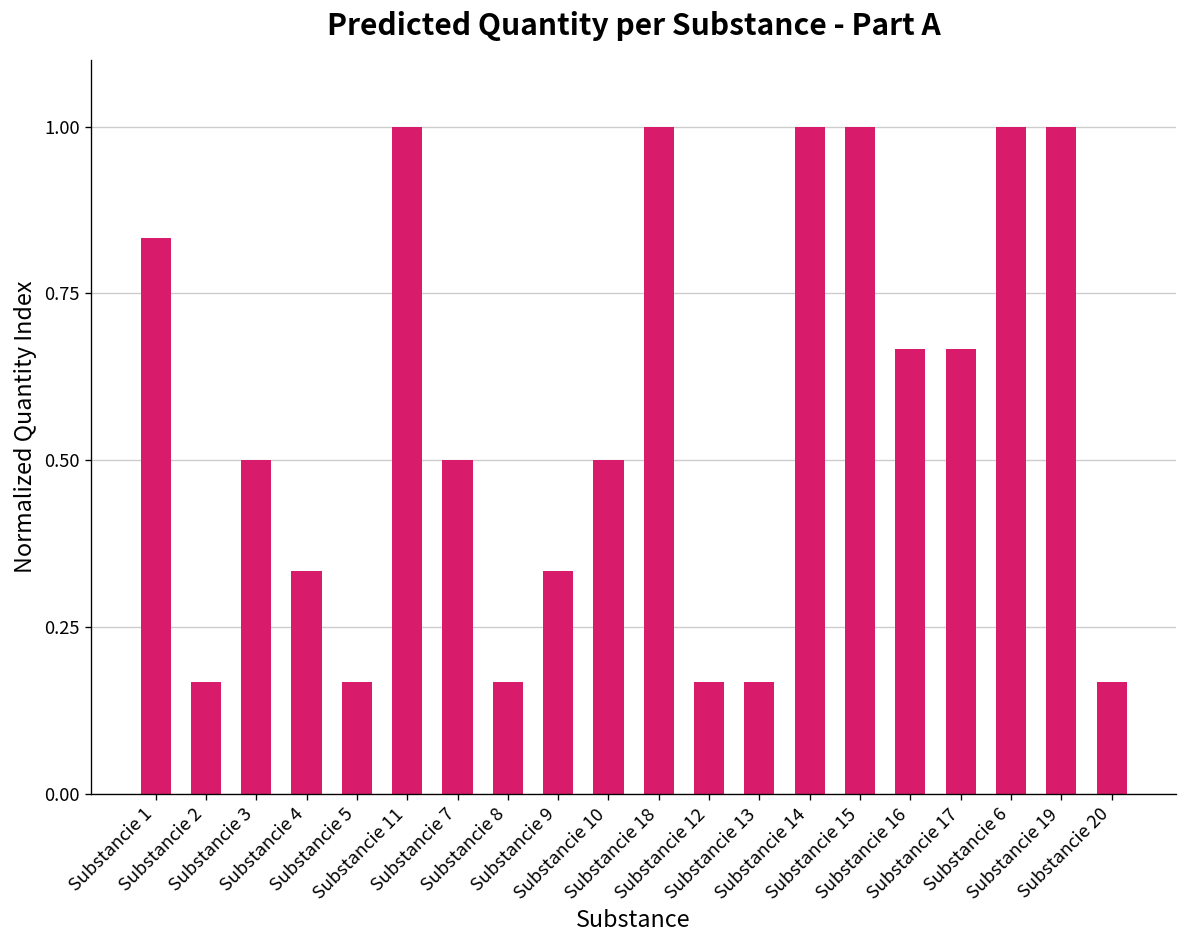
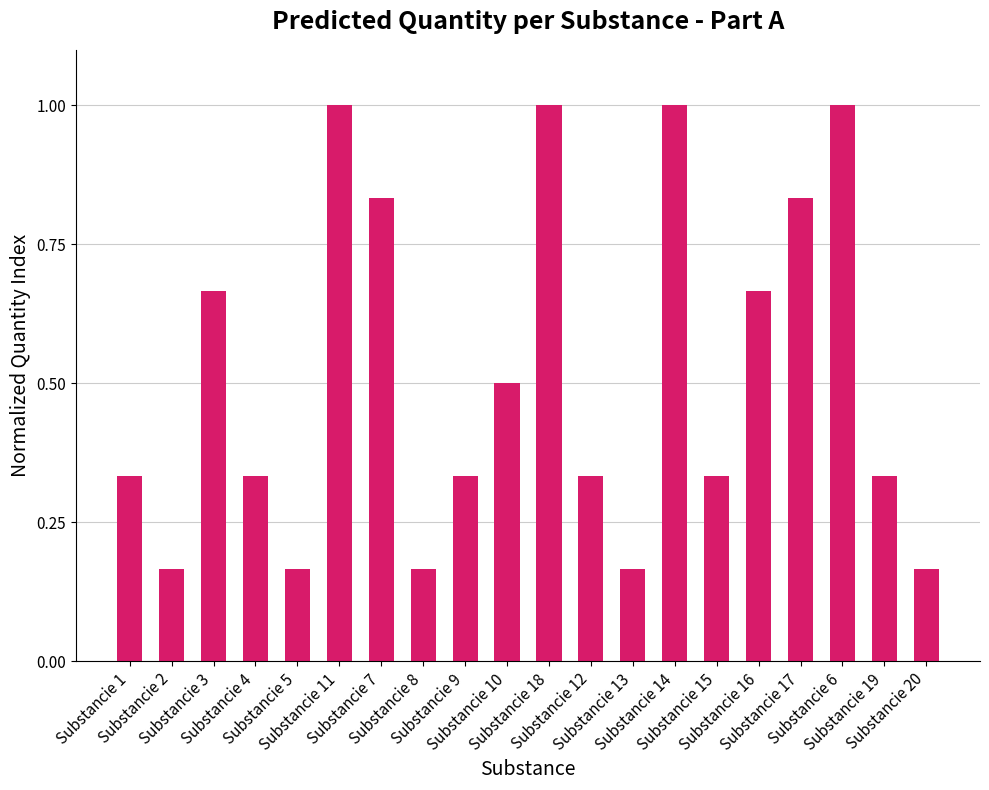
  {
-   "Substancie 1": 0.83,
+   "Substancie 1": 0.33,
    "Substancie 2": 0.17,
-   "Substancie 3": 0.50,
+   "Substancie 3": 0.67,
    "Substancie 4": 0.33,
    "Substancie 5": 0.17,
    "Substancie 11": 1.00,
-   "Substancie 7": 0.50,
+   "Substancie 7": 0.83,
    "Substancie 8": 0.17,
    "Substancie 9": 0.33,
    "Substancie 10": 0.50,
    "Substancie 18": 1.00,
-   "Substancie 12": 0.17,
+   "Substancie 12": 0.33,
    "Substancie 13": 0.17,
    "Substancie 14": 1.00,
-   "Substancie 15": 1.00,
+   "Substancie 15": 0.33,
    "Substancie 16": 0.67,
-   "Substancie 17": 0.67,
+   "Substancie 17": 0.83,
    "Substancie 6": 1.00,
-   "Substancie 19": 1.00,
+   "Substancie 19": 0.33,
    "Substancie 20": 0.17
  }
